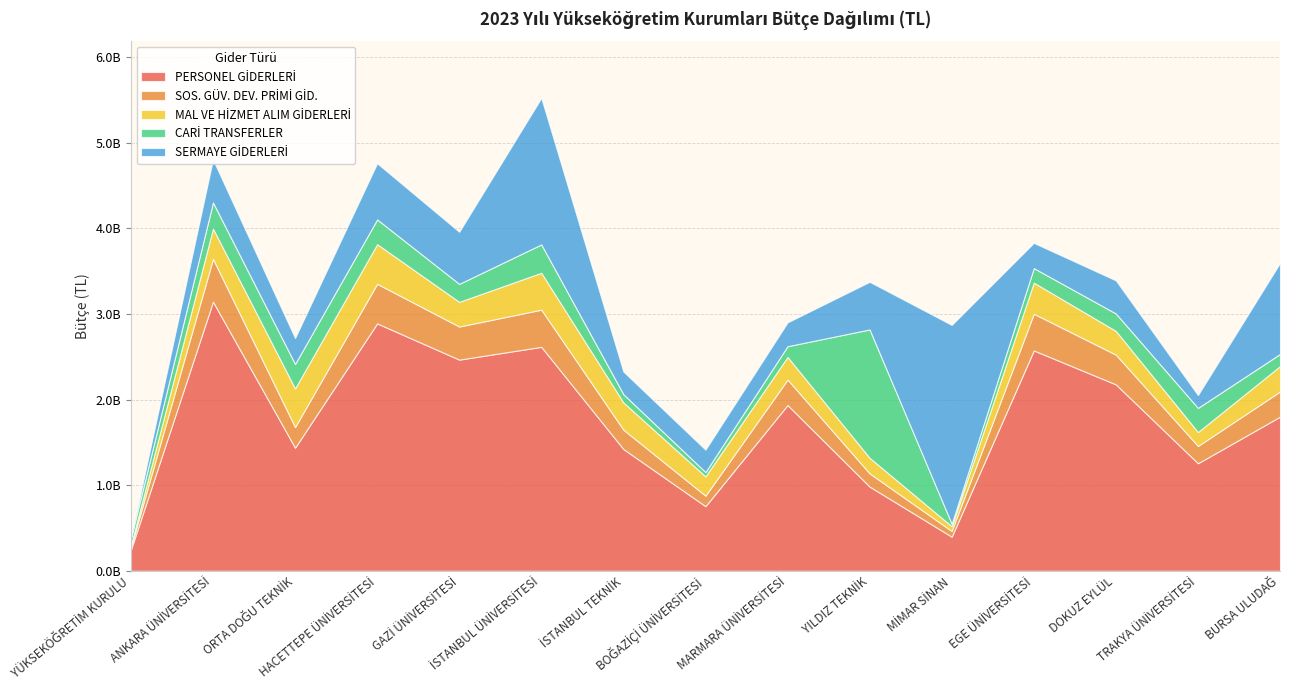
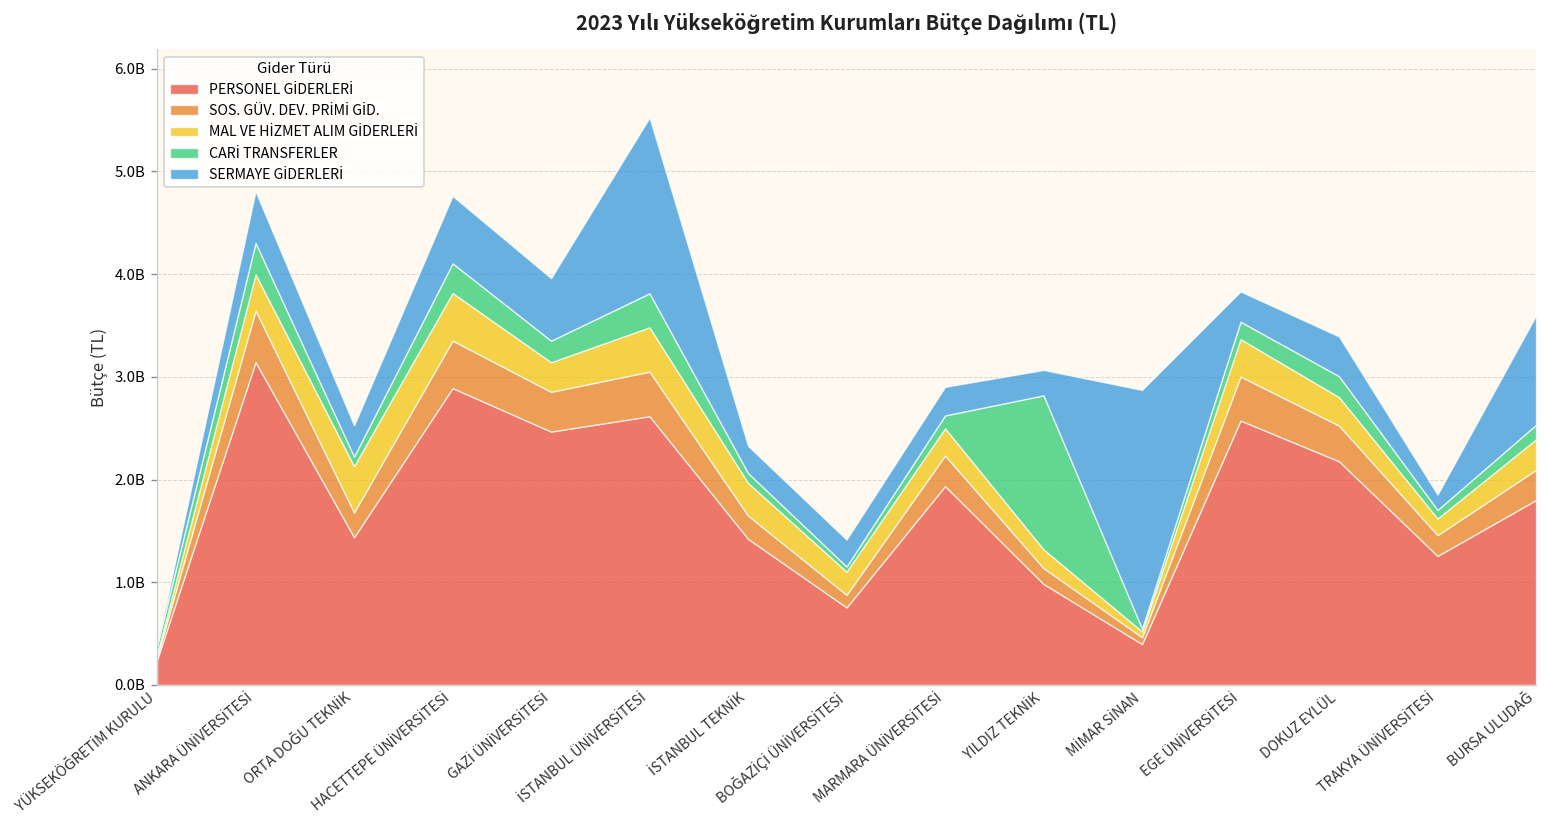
  {
    "MAL VE HİZMET ALIM GİDERLERİ": {
      "ANKARA ÜNİVERSİTESİ": 400000000,
      "ORTA DOĞU TEKNİK": 500000000,
      "HACETTEPE ÜNİVERSİTESİ": 500000000,
      "GAZİ ÜNİVERSİTESİ": 300000000,
      "İSTANBUL ÜNİVERSİTESİ": 400000000,
      "İSTANBUL TEKNİK": 300000000,
      "BOĞAZİÇİ ÜNİVERSİTESİ": 200000000,
      "MARMARA ÜNİVERSİTESİ": 300000000,
      "YILDIZ TEKNİK": 200000000,
      "EGE ÜNİVERSİTESİ": 400000000,
      "DOKUZ EYLÜL": 300000000,
      "TRAKYA ÜNİVERSİTESİ": 200000000,
      "BURSA ULUDAĞ": 300000000
    },
    "CARİ TRANSFERLER": {
      "ANKARA ÜNİVERSİTESİ": 300000000,
-     "ORTA DOĞU TEKNİK": 300000000,
+     "ORTA DOĞU TEKNİK": 100000000,
      "HACETTEPE ÜNİVERSİTESİ": 300000000,
      "GAZİ ÜNİVERSİTESİ": 200000000,
      "İSTANBUL ÜNİVERSİTESİ": 300000000,
      "İSTANBUL TEKNİK": 100000000,
      "BOĞAZİÇİ ÜNİVERSİTESİ": 100000000,
      "MARMARA ÜNİVERSİTESİ": 100000000,
      "YILDIZ TEKNİK": 1500000000,
      "EGE ÜNİVERSİTESİ": 200000000,
      "DOKUZ EYLÜL": 200000000,
-     "TRAKYA ÜNİVERSİTESİ": 300000000,
+     "TRAKYA ÜNİVERSİTESİ": 100000000,
      "BURSA ULUDAĞ": 100000000
    },
    "SERMAYE GİDERLERİ": {
      "ORTA DOĞU TEKNİK": 300000000,
      "HACETTEPE ÜNİVERSİTESİ": 700000000,
      "GAZİ ÜNİVERSİTESİ": 600000000,
      "İSTANBUL ÜNİVERSİTESİ": 1700000000,
      "İSTANBUL TEKNİK": 300000000,
      "BOĞAZİÇİ ÜNİVERSİTESİ": 300000000,
      "MARMARA ÜNİVERSİTESİ": 300000000,
-     "YILDIZ TEKNİK": 600000000,
+     "YILDIZ TEKNİK": 200000000,
      "MİMAR SİNAN": 2300000000,
      "EGE ÜNİVERSİTESİ": 300000000,
      "DOKUZ EYLÜL": 400000000,
      "TRAKYA ÜNİVERSİTESİ": 100000000,
      "BURSA ULUDAĞ": 1100000000
    }
  }
